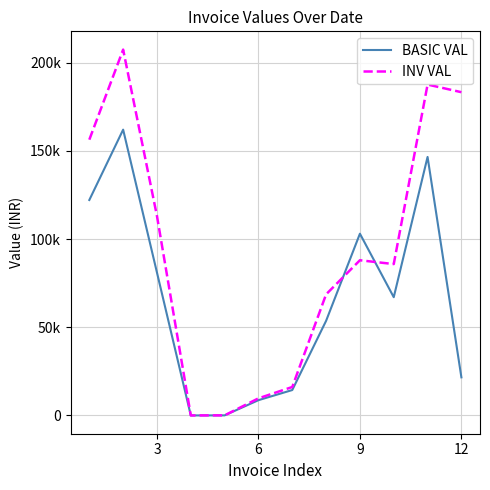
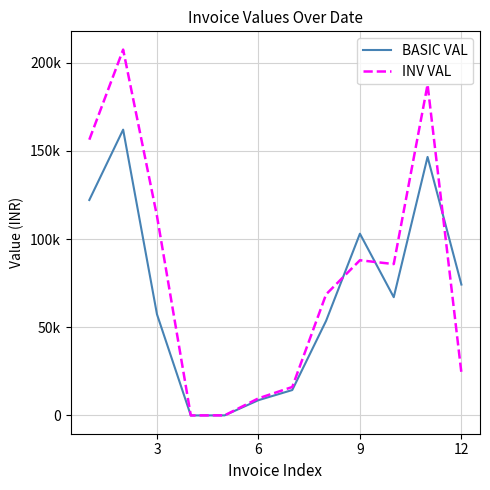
  {
    "BASIC VAL": {
-     "3": 81000,
+     "3": 57000,
      "9": 103000,
-     "12": 22000
+     "12": 74000
    },
    "INV VAL": {
      "3": 113000,
      "9": 88000,
-     "12": 183000
+     "12": 24000
    }
  }
